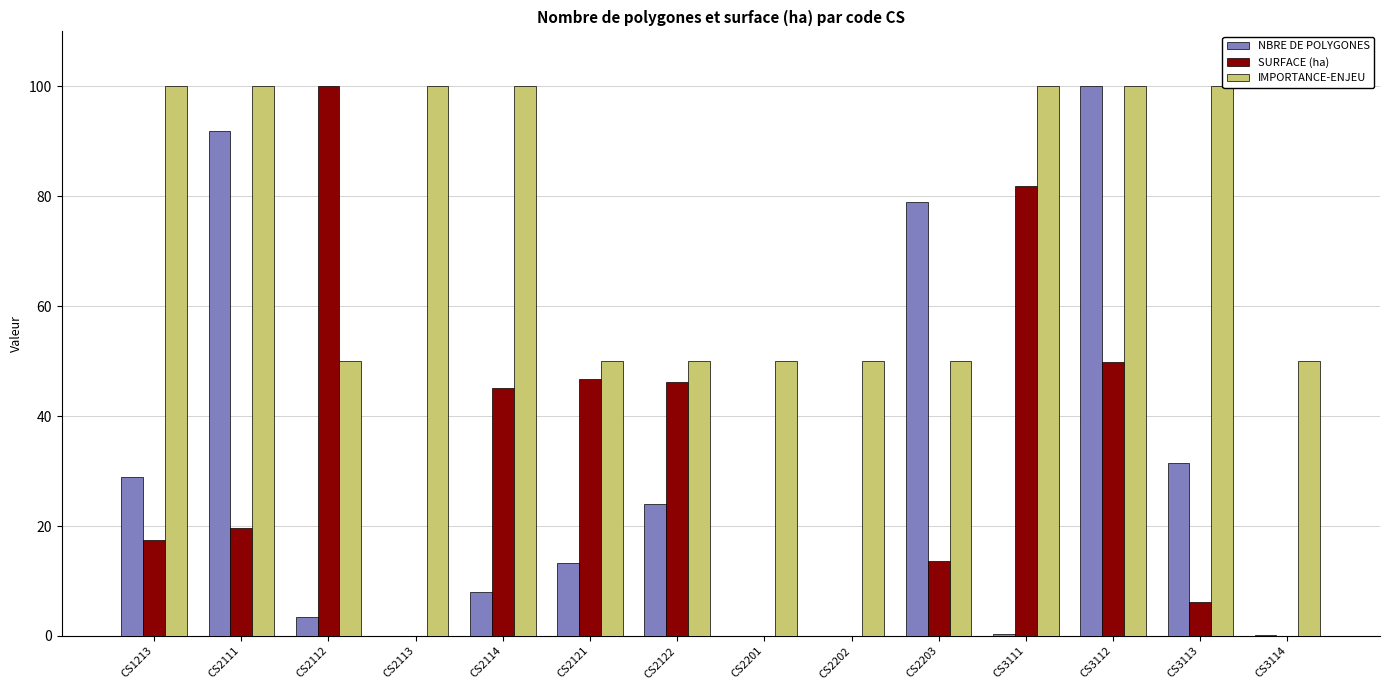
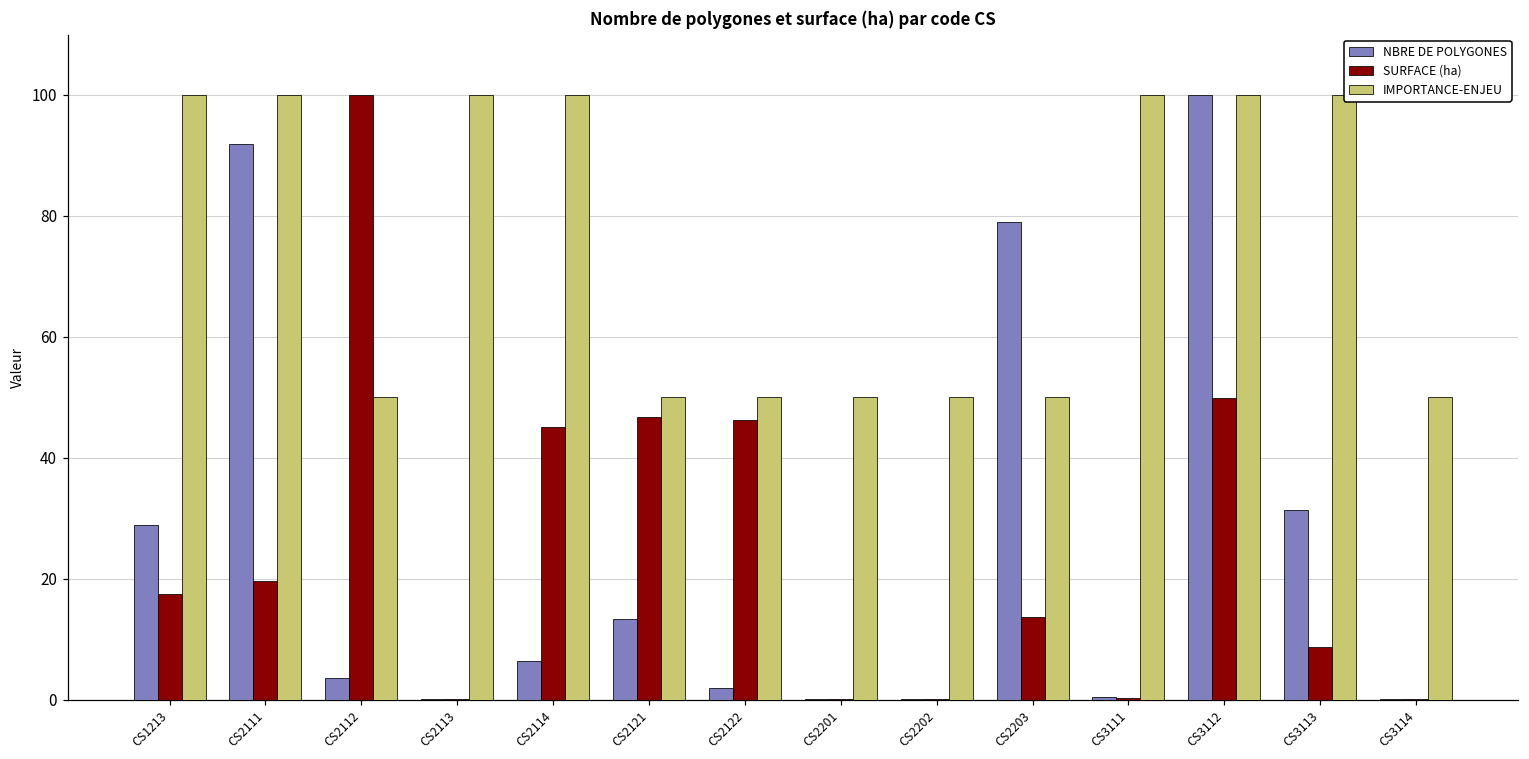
  {
    "NBRE DE POLYGONES": {
      "CS1213": 29,
      "CS2111": 92,
      "CS2112": 4,
-     "CS2114": 8,
+     "CS2114": 6,
      "CS2121": 13,
-     "CS2122": 24,
+     "CS2122": 2,
      "CS2203": 79,
      "CS3112": 100,
      "CS3113": 31
    },
    "SURFACE (ha)": {
      "CS1213": 17,
      "CS2111": 20,
      "CS2112": 100,
      "CS2114": 45,
      "CS2121": 47,
      "CS2122": 46,
      "CS2203": 14,
-     "CS3111": 82,
+     "CS3111": 0,
      "CS3112": 50,
-     "CS3113": 6
+     "CS3113": 9
    },
    "IMPORTANCE-ENJEU": {
      "CS1213": 100,
      "CS2111": 100,
      "CS2112": 50,
      "CS2113": 100,
      "CS2114": 100,
      "CS2121": 50,
      "CS2122": 50,
      "CS2201": 50,
      "CS2202": 50,
      "CS2203": 50,
      "CS3111": 100,
      "CS3112": 100,
      "CS3113": 100,
      "CS3114": 50
    }
  }
